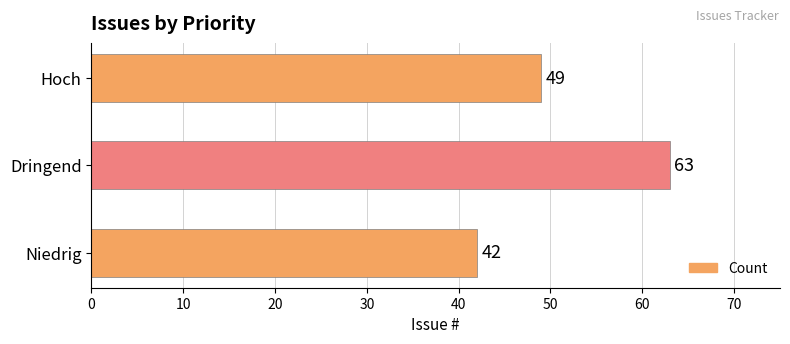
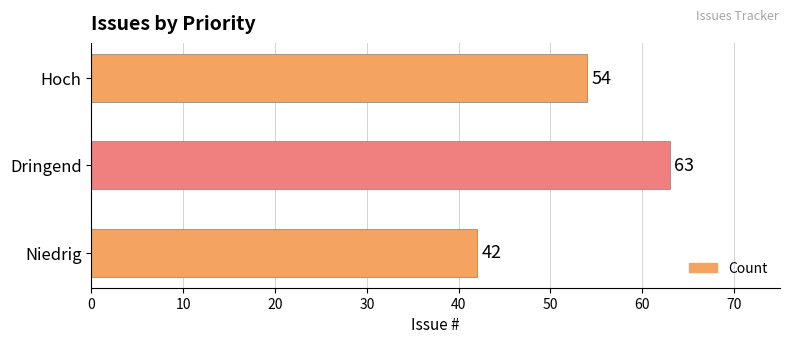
  {
-   "Hoch": 49,
+   "Hoch": 54,
    "Dringend": 63,
    "Niedrig": 42
  }
